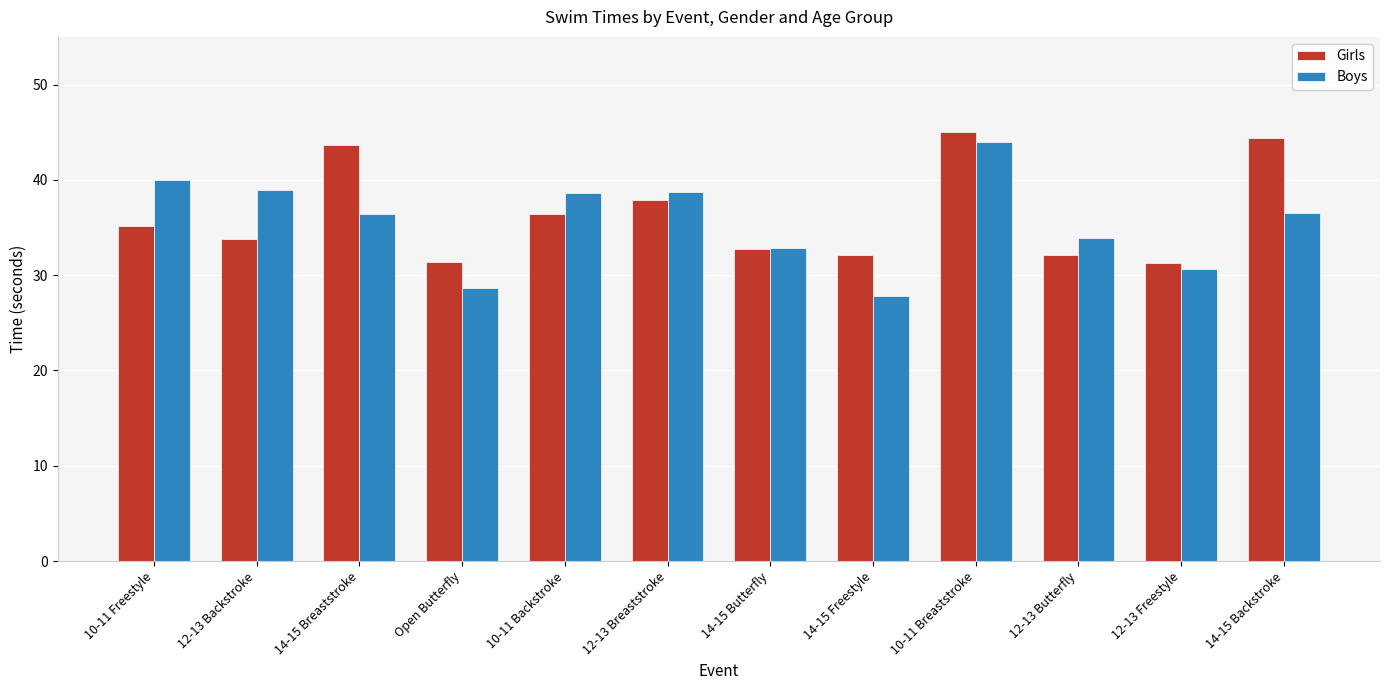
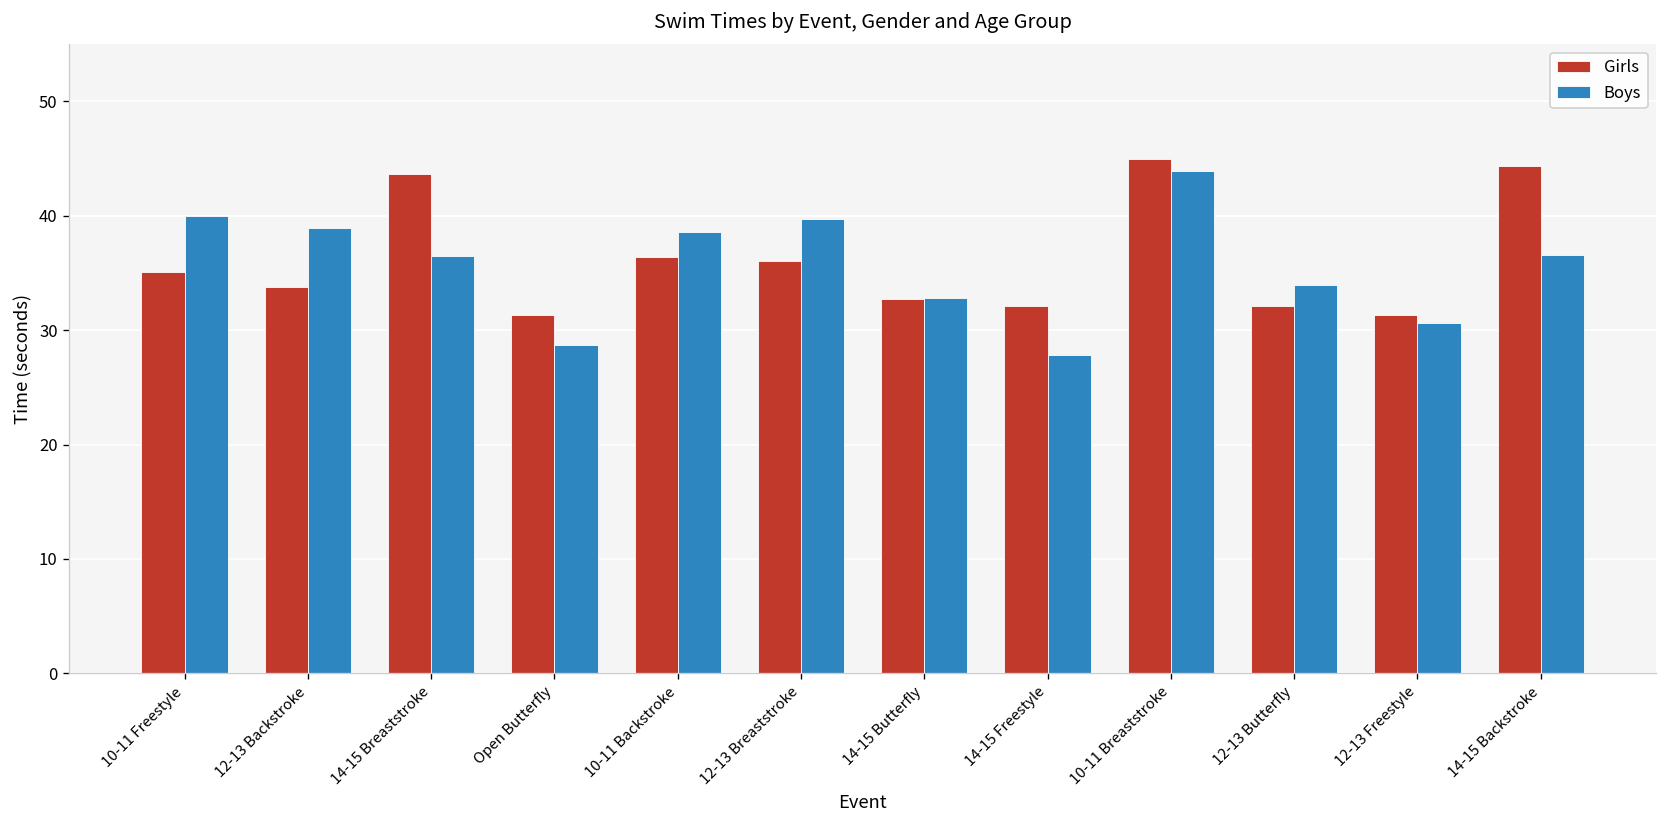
  {
    "Girls": {
      "10-11 Freestyle": 35,
      "12-13 Backstroke": 34,
      "14-15 Breaststroke": 44,
      "Open Butterfly": 31,
      "10-11 Backstroke": 36,
-     "12-13 Breaststroke": 38,
+     "12-13 Breaststroke": 36,
      "14-15 Butterfly": 33,
      "14-15 Freestyle": 32,
      "10-11 Breaststroke": 45,
      "12-13 Butterfly": 32,
      "12-13 Freestyle": 31,
      "14-15 Backstroke": 44
    },
    "Boys": {
      "10-11 Freestyle": 40,
      "12-13 Backstroke": 39,
      "14-15 Breaststroke": 36,
      "Open Butterfly": 29,
      "10-11 Backstroke": 39,
-     "12-13 Breaststroke": 39,
+     "12-13 Breaststroke": 40,
      "14-15 Butterfly": 33,
      "14-15 Freestyle": 28,
      "10-11 Breaststroke": 44,
      "12-13 Butterfly": 34,
      "12-13 Freestyle": 31,
      "14-15 Backstroke": 37
    }
  }
